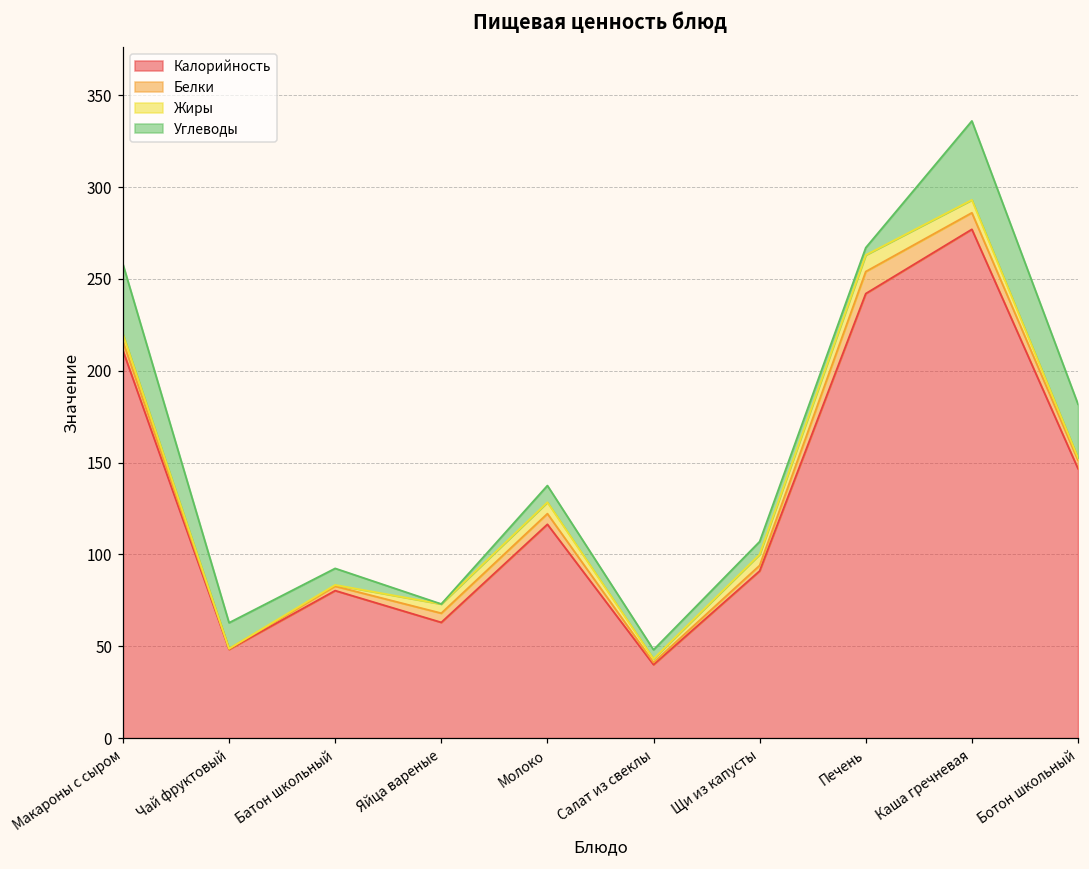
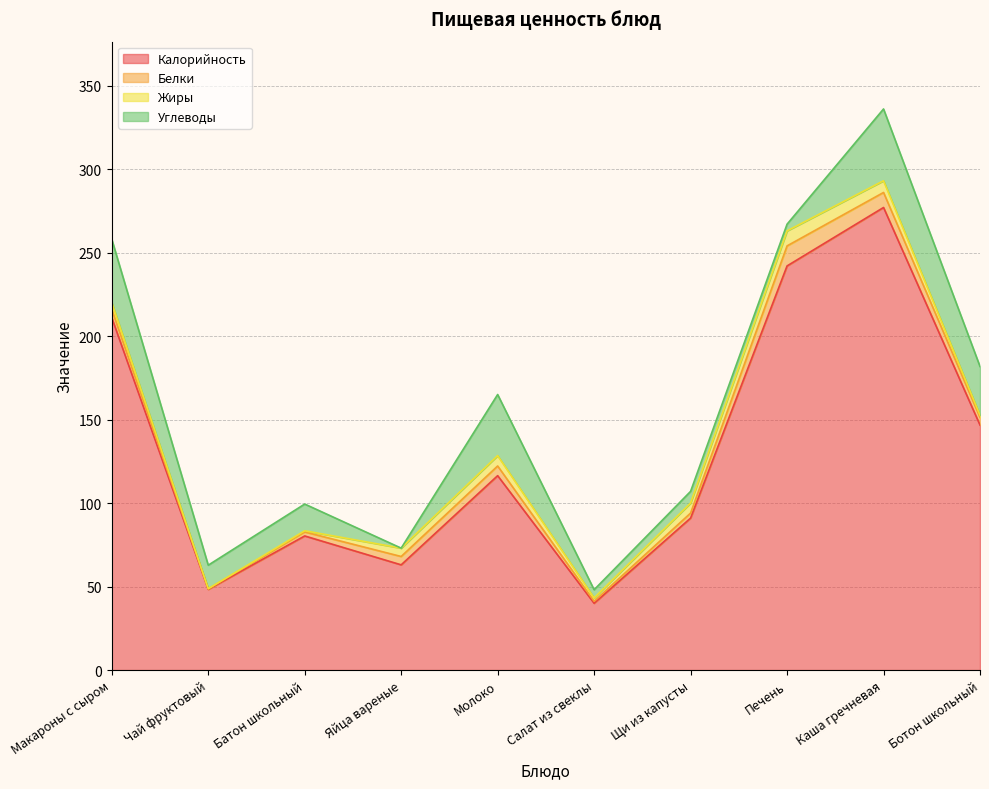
  {
    "Калорийность": {
      "Макароны с сыром": 211,
      "Батон школьный": 80,
      "Яйца вареные": 63,
      "Молоко": 116,
      "Щи из капусты": 91,
      "Печень": 242,
      "Каша гречневая": 277,
      "Ботон школьный": 147
    },
    "Углеводы": {
      "Макароны с сыром": 38,
      "Чай фруктовый": 14,
-     "Батон школьный": 9,
-     "Молоко": 9,
+     "Батон школьный": 16,
+     "Молоко": 37,
      "Салат из свеклы": 5,
      "Щи из капусты": 7,
      "Печень": 4,
      "Каша гречневая": 43,
      "Ботон школьный": 29
    }
  }
